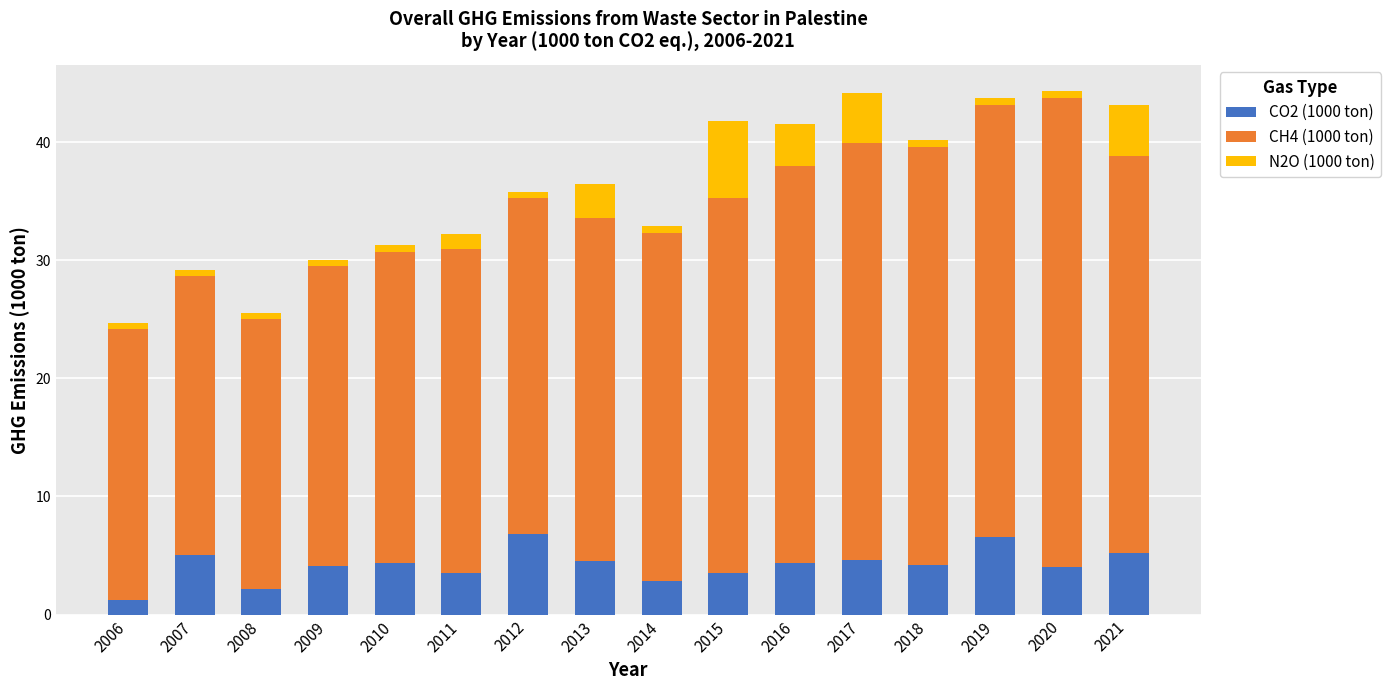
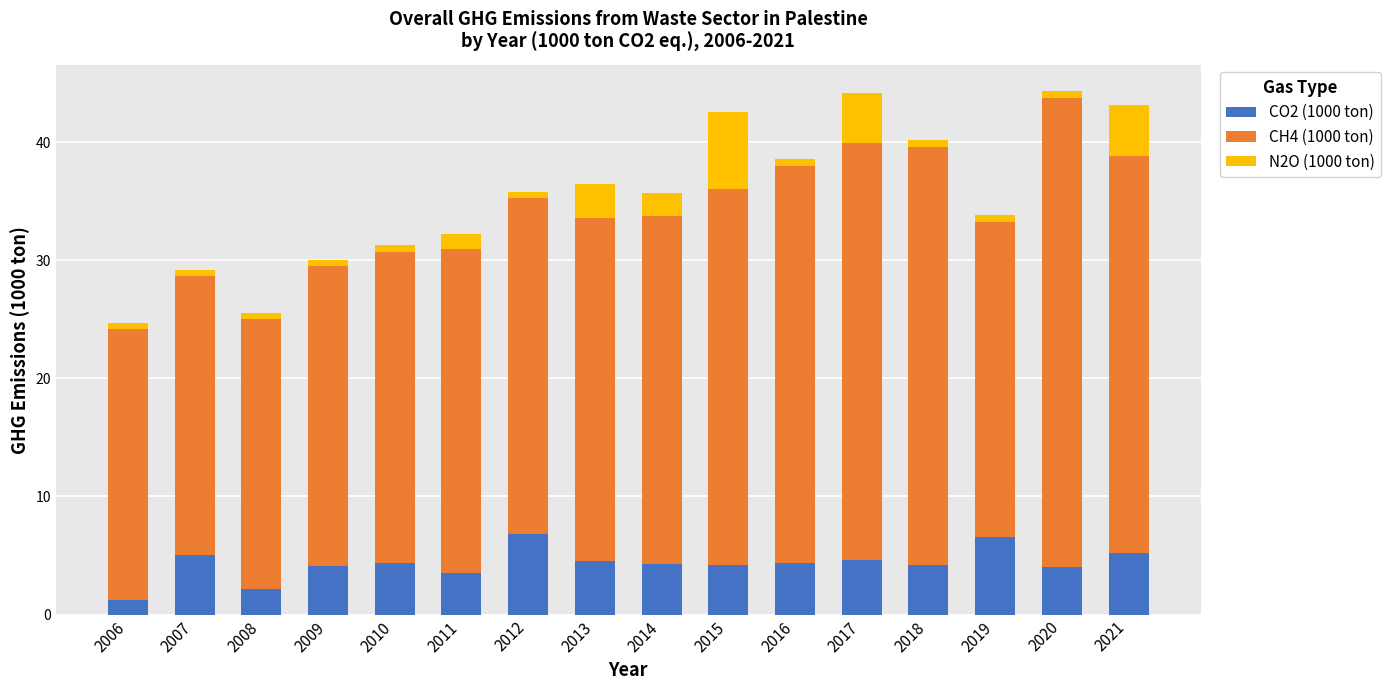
  {
    "CO2 (1000 ton)": {
      "2006": 1.3,
      "2007": 5.0,
      "2008": 2.2,
      "2009": 4.1,
      "2010": 4.4,
      "2011": 3.6,
      "2012": 6.8,
      "2013": 4.5,
-     "2014": 2.9,
-     "2015": 3.5,
+     "2014": 4.3,
+     "2015": 4.2,
      "2016": 4.4,
      "2017": 4.6,
      "2018": 4.2,
      "2019": 6.6,
      "2020": 4.0,
      "2021": 5.2
    },
    "CH4 (1000 ton)": {
      "2006": 22.9,
      "2007": 23.7,
      "2008": 22.9,
      "2009": 25.4,
      "2010": 26.4,
      "2011": 27.4,
      "2012": 28.5,
      "2013": 29.1,
      "2014": 29.5,
      "2015": 31.8,
      "2016": 33.6,
      "2017": 35.3,
      "2018": 35.4,
-     "2019": 36.6,
+     "2019": 26.7,
      "2020": 39.7,
      "2021": 33.6
    },
    "N2O (1000 ton)": {
      "2006": 0.5,
      "2007": 0.5,
      "2008": 0.5,
      "2009": 0.5,
      "2010": 0.5,
      "2011": 1.3,
      "2012": 0.6,
      "2013": 2.9,
-     "2014": 0.6,
+     "2014": 1.9,
      "2015": 6.5,
-     "2016": 3.6,
+     "2016": 0.6,
      "2017": 4.2,
      "2018": 0.6,
      "2019": 0.6,
      "2020": 0.6,
      "2021": 4.3
    }
  }
